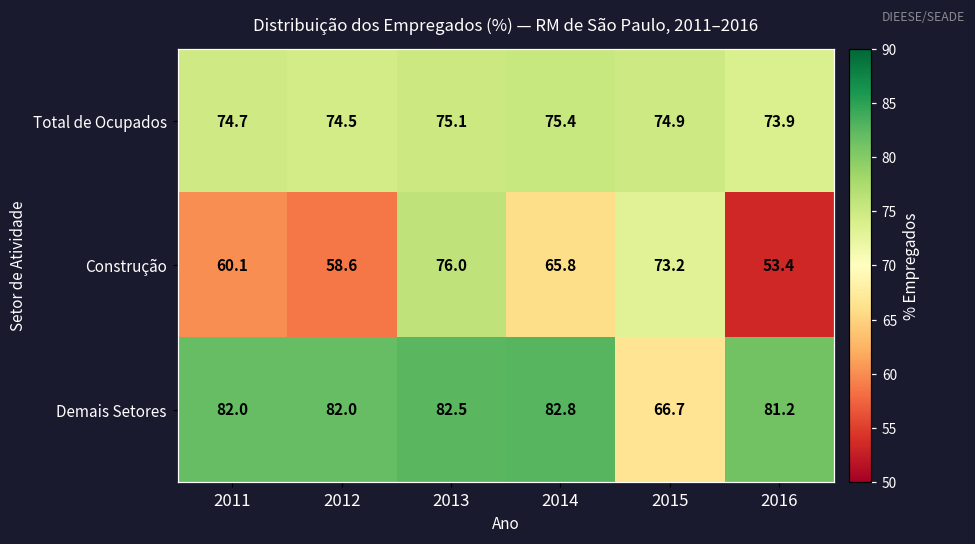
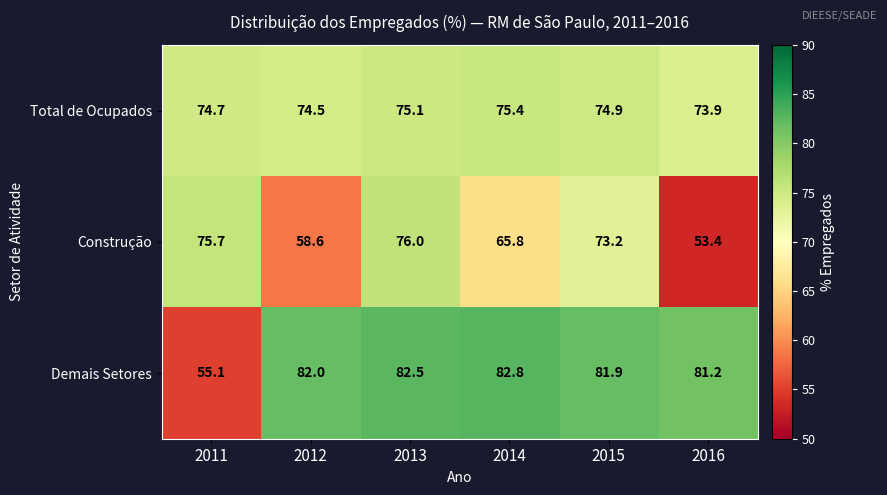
  {
    "Total de Ocupados": {
      "2011": 74.7,
      "2012": 74.5,
      "2013": 75.1,
      "2014": 75.4,
      "2015": 74.9,
      "2016": 73.9
    },
    "Construção": {
-     "2011": 60.1,
+     "2011": 75.7,
      "2012": 58.6,
      "2013": 76.0,
      "2014": 65.8,
      "2015": 73.2,
      "2016": 53.4
    },
    "Demais Setores": {
-     "2011": 82.0,
+     "2011": 55.1,
      "2012": 82.0,
      "2013": 82.5,
      "2014": 82.8,
-     "2015": 66.7,
+     "2015": 81.9,
      "2016": 81.2
    }
  }
